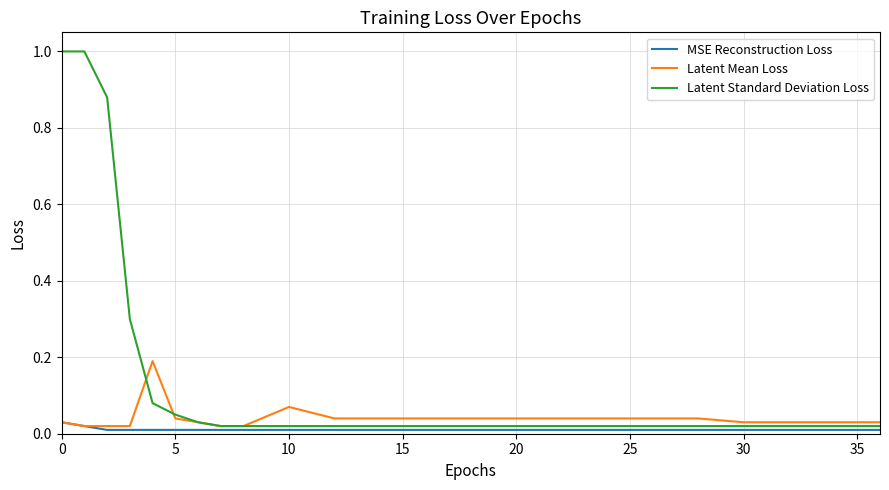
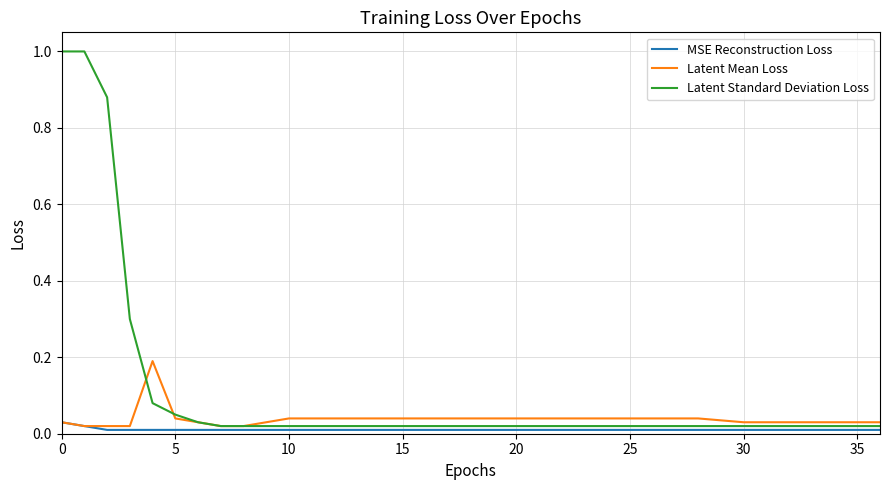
  {
    "MSE Reconstruction Loss": {
      "5": 0.01,
      "10": 0.01,
      "15": 0.01,
      "20": 0.01,
      "25": 0.01,
      "30": 0.01
    },
    "Latent Mean Loss": {
      "5": 0.04,
-     "10": 0.07,
+     "10": 0.04,
      "15": 0.04,
      "20": 0.04,
      "25": 0.04,
      "30": 0.03
    },
    "Latent Standard Deviation Loss": {
      "0": 1.00,
      "5": 0.05,
      "10": 0.02,
      "15": 0.02,
      "20": 0.02,
      "25": 0.02,
      "30": 0.02
    }
  }
